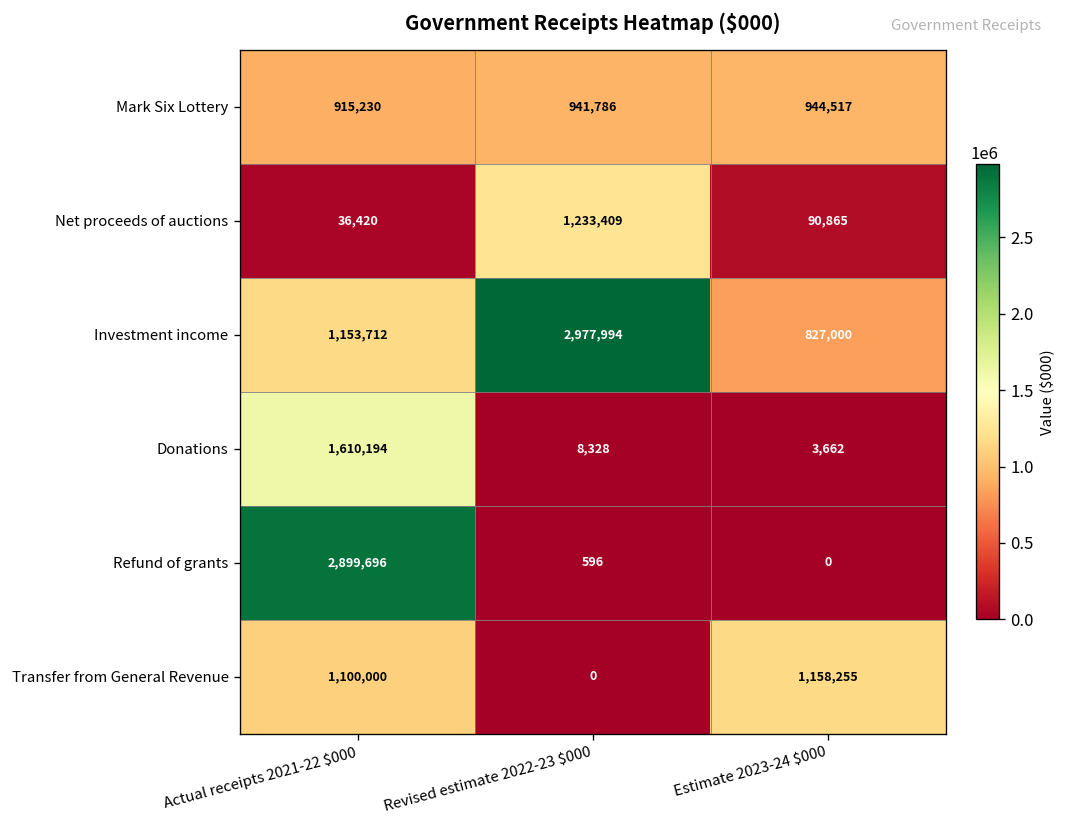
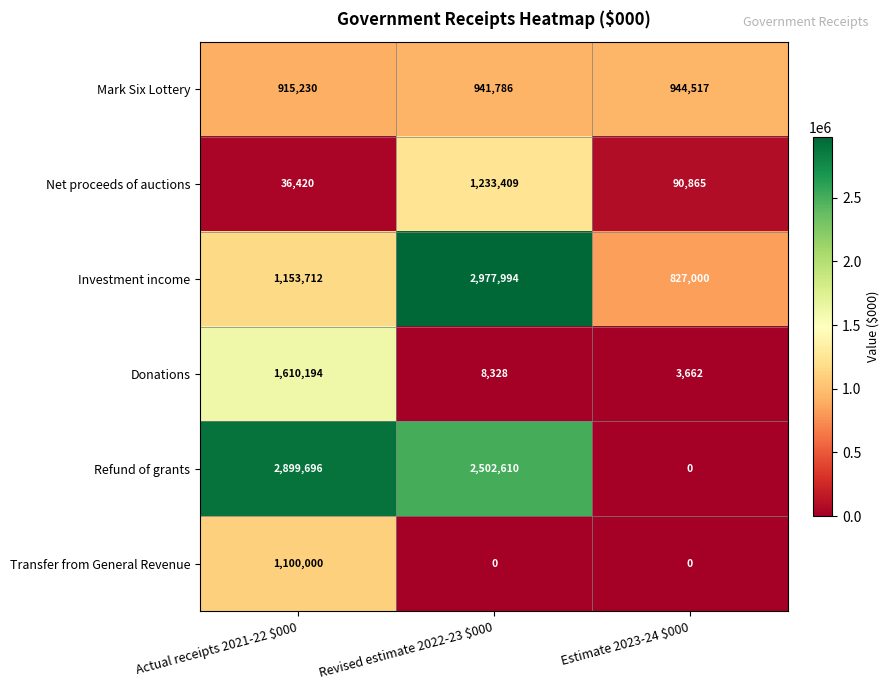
  {
    "Mark Six Lottery": {
      "Actual receipts 2021-22 $000": "915,230",
      "Revised estimate 2022-23 $000": "941,786",
      "Estimate 2023-24 $000": "944,517"
    },
    "Net proceeds of auctions": {
      "Actual receipts 2021-22 $000": "36,420",
      "Revised estimate 2022-23 $000": "1,233,409",
      "Estimate 2023-24 $000": "90,865"
    },
    "Investment income": {
      "Actual receipts 2021-22 $000": "1,153,712",
      "Revised estimate 2022-23 $000": "2,977,994",
      "Estimate 2023-24 $000": "827,000"
    },
    "Donations": {
      "Actual receipts 2021-22 $000": "1,610,194",
      "Revised estimate 2022-23 $000": "8,328",
      "Estimate 2023-24 $000": "3,662"
    },
    "Refund of grants": {
      "Actual receipts 2021-22 $000": "2,899,696",
-     "Revised estimate 2022-23 $000": "596",
+     "Revised estimate 2022-23 $000": "2,502,610",
      "Estimate 2023-24 $000": "0"
    },
    "Transfer from General Revenue": {
      "Actual receipts 2021-22 $000": "1,100,000",
      "Revised estimate 2022-23 $000": "0",
-     "Estimate 2023-24 $000": "1,158,255"
+     "Estimate 2023-24 $000": "0"
    }
  }
